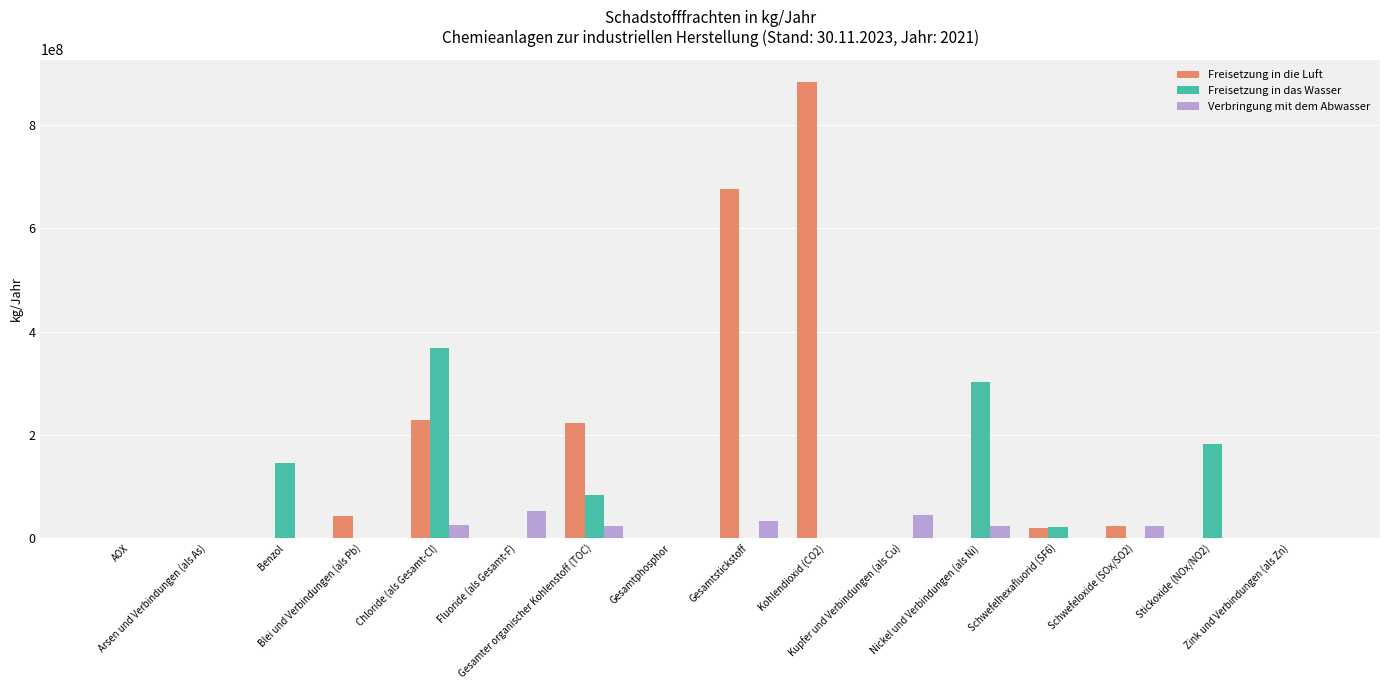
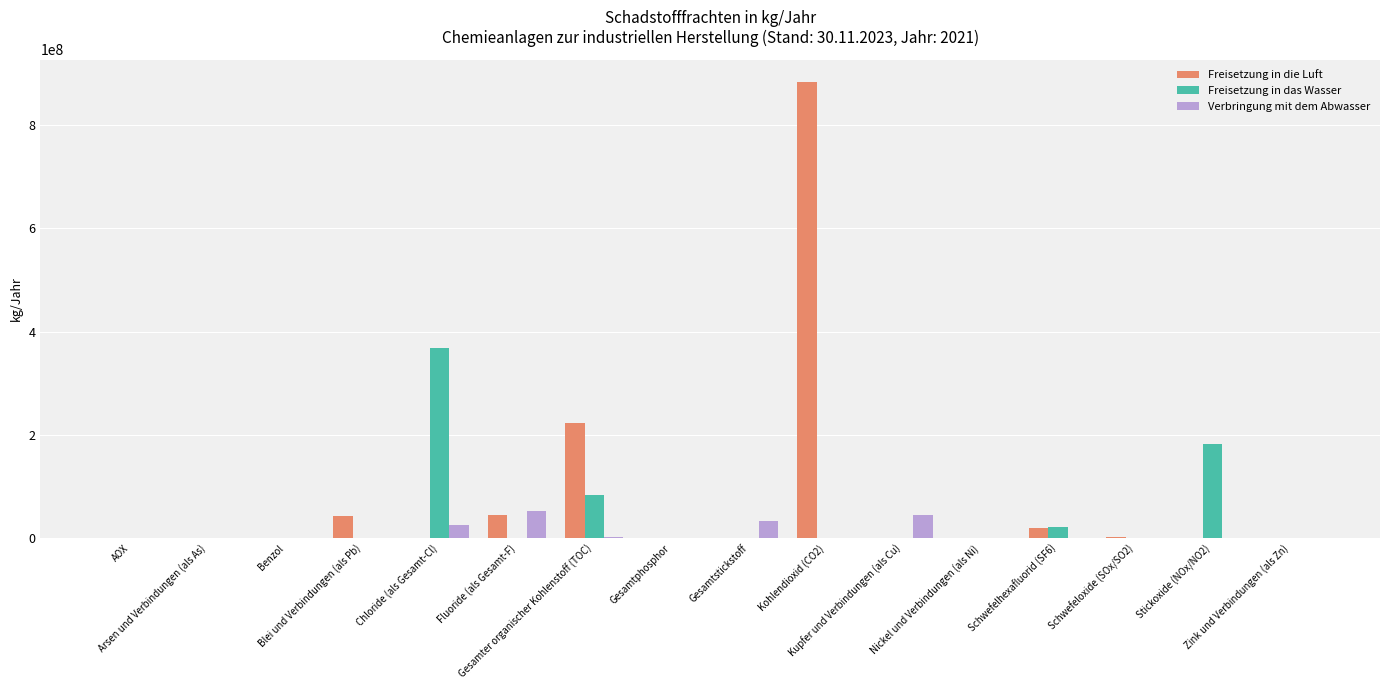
  {
    "Freisetzung in die Luft": {
      "AOX": 0,
      "Arsen und Verbindungen (als As)": 0,
      "Blei und Verbindungen (als Pb)": 40000000,
-     "Chloride (als Gesamt-Cl)": 230000000,
-     "Fluoride (als Gesamt-F)": 0,
+     "Chloride (als Gesamt-Cl)": 0,
+     "Fluoride (als Gesamt-F)": 40000000,
      "Gesamter organischer Kohlenstoff (TOC)": 220000000,
      "Gesamtphosphor": 0,
-     "Gesamtstickstoff": 680000000,
+     "Gesamtstickstoff": 0,
      "Kohlendioxid (CO2)": 880000000,
      "Kupfer und Verbindungen (als Cu)": 0,
      "Nickel und Verbindungen (als Ni)": 0,
      "Schwefelhexafluorid (SF6)": 20000000,
-     "Schwefeloxide (SOx/SO2)": 20000000
+     "Schwefeloxide (SOx/SO2)": 0
    },
    "Freisetzung in das Wasser": {
      "AOX": 0,
-     "Benzol": 150000000,
+     "Benzol": 0,
      "Blei und Verbindungen (als Pb)": 0,
      "Chloride (als Gesamt-Cl)": 370000000,
      "Gesamter organischer Kohlenstoff (TOC)": 80000000,
      "Gesamtphosphor": 0,
      "Kohlendioxid (CO2)": 0,
      "Kupfer und Verbindungen (als Cu)": 0,
-     "Nickel und Verbindungen (als Ni)": 300000000,
+     "Nickel und Verbindungen (als Ni)": 0,
      "Schwefelhexafluorid (SF6)": 20000000,
      "Schwefeloxide (SOx/SO2)": 0,
      "Stickoxide (NOx/NO2)": 180000000
    },
    "Verbringung mit dem Abwasser": {
      "Benzol": 0,
      "Chloride (als Gesamt-Cl)": 20000000,
      "Fluoride (als Gesamt-F)": 50000000,
-     "Gesamter organischer Kohlenstoff (TOC)": 20000000,
+     "Gesamter organischer Kohlenstoff (TOC)": 0,
      "Gesamtstickstoff": 30000000,
      "Kohlendioxid (CO2)": 0,
      "Kupfer und Verbindungen (als Cu)": 50000000,
-     "Nickel und Verbindungen (als Ni)": 20000000,
+     "Nickel und Verbindungen (als Ni)": 0,
      "Schwefelhexafluorid (SF6)": 0,
-     "Schwefeloxide (SOx/SO2)": 20000000,
+     "Schwefeloxide (SOx/SO2)": 0,
      "Stickoxide (NOx/NO2)": 0
    }
  }
